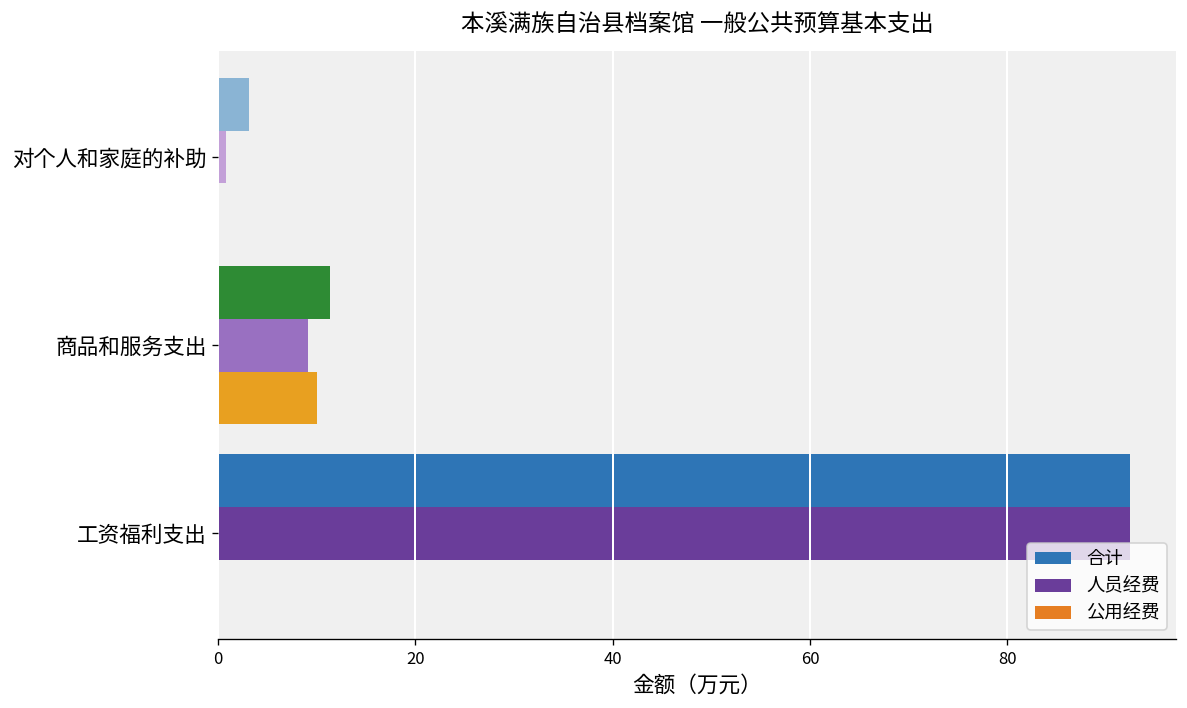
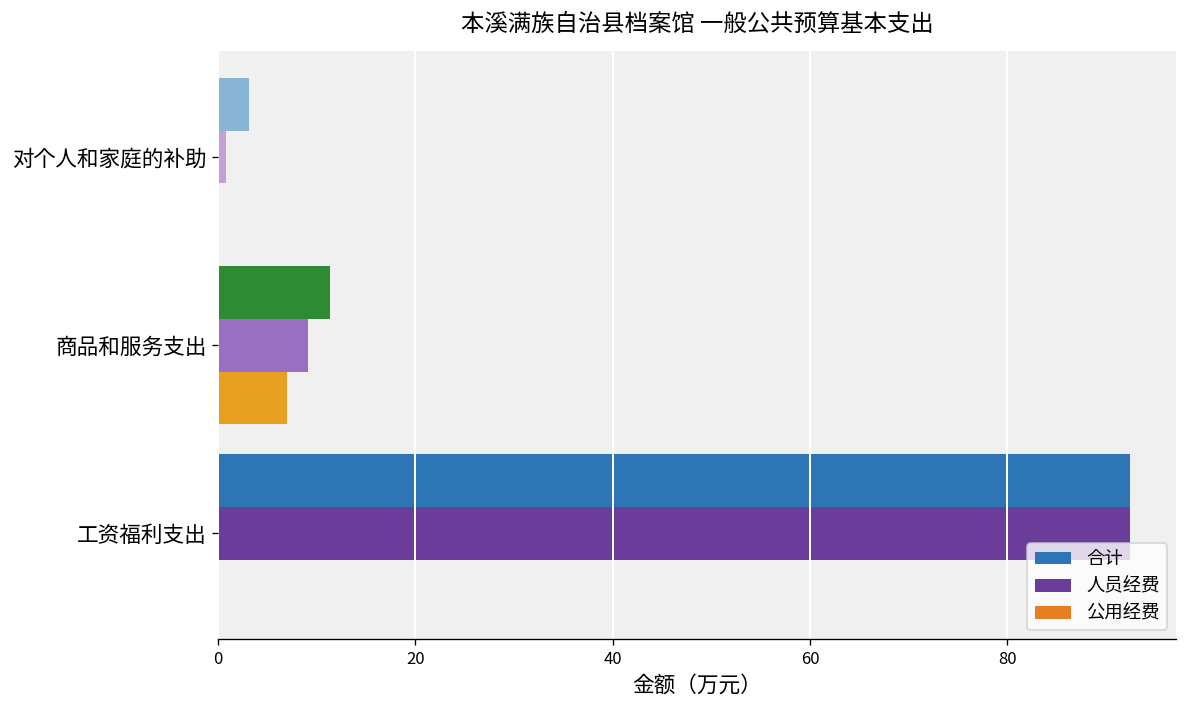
  {
    "合计": {
      "对个人和家庭的补助": 3,
      "商品和服务支出": 11,
      "工资福利支出": 92
    },
    "人员经费": {
      "对个人和家庭的补助": 1,
      "商品和服务支出": 9,
      "工资福利支出": 92
    },
    "公用经费": {
      "对个人和家庭的补助": 0,
-     "商品和服务支出": 10,
+     "商品和服务支出": 7,
      "工资福利支出": 0
    }
  }
